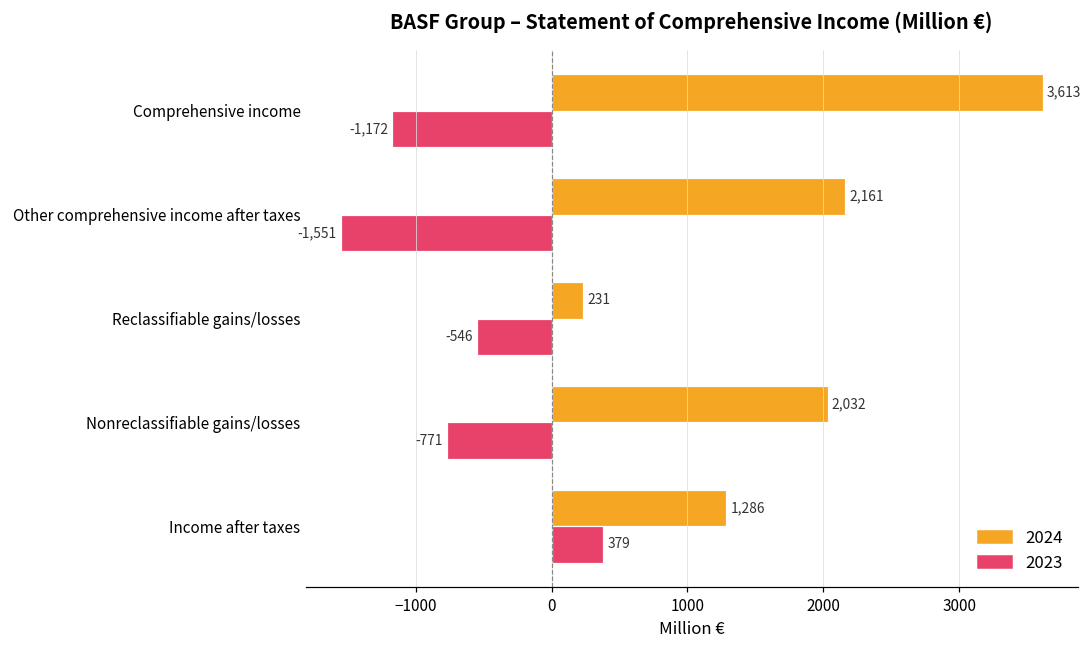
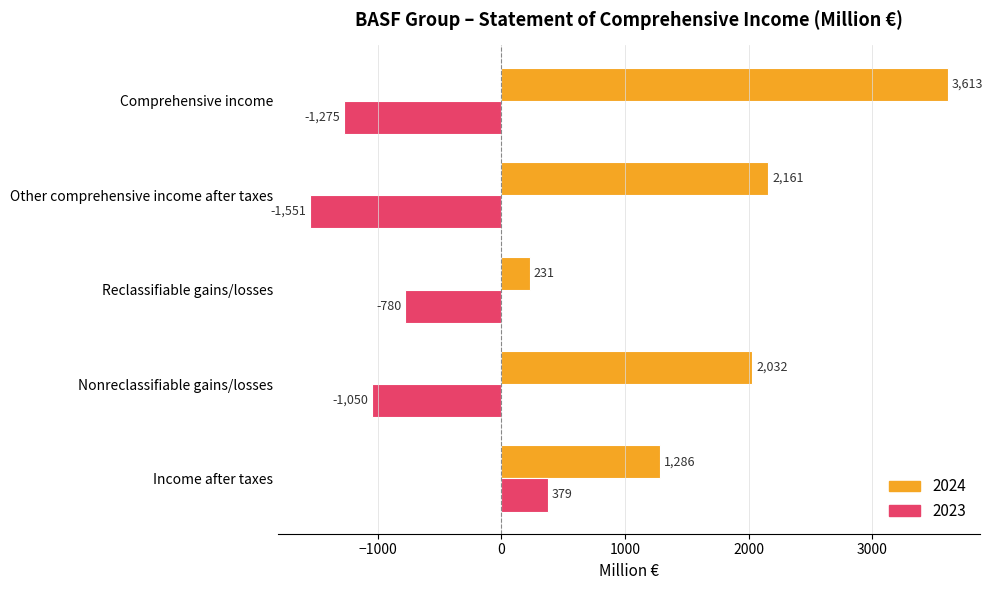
  {
    "2024": {
      "Comprehensive income": "3,613",
      "Other comprehensive income after taxes": "2,161",
      "Reclassifiable gains/losses": "231",
      "Nonreclassifiable gains/losses": "2,032",
      "Income after taxes": "1,286"
    },
    "2023": {
-     "Comprehensive income": "-1,172",
+     "Comprehensive income": "-1,275",
      "Other comprehensive income after taxes": "-1,551",
-     "Reclassifiable gains/losses": "-546",
-     "Nonreclassifiable gains/losses": "-771",
+     "Reclassifiable gains/losses": "-780",
+     "Nonreclassifiable gains/losses": "-1,050",
      "Income after taxes": "379"
    }
  }
